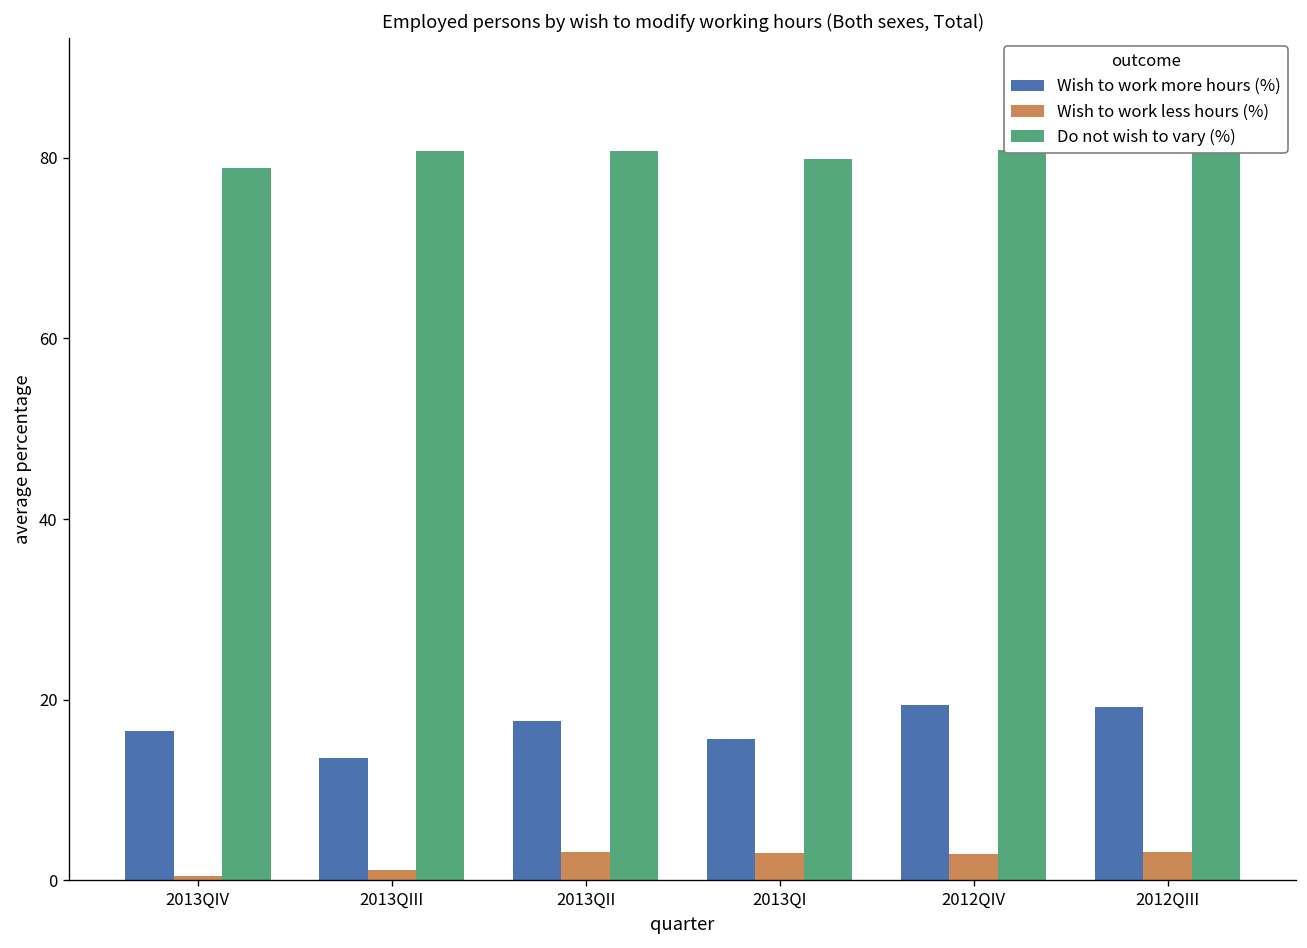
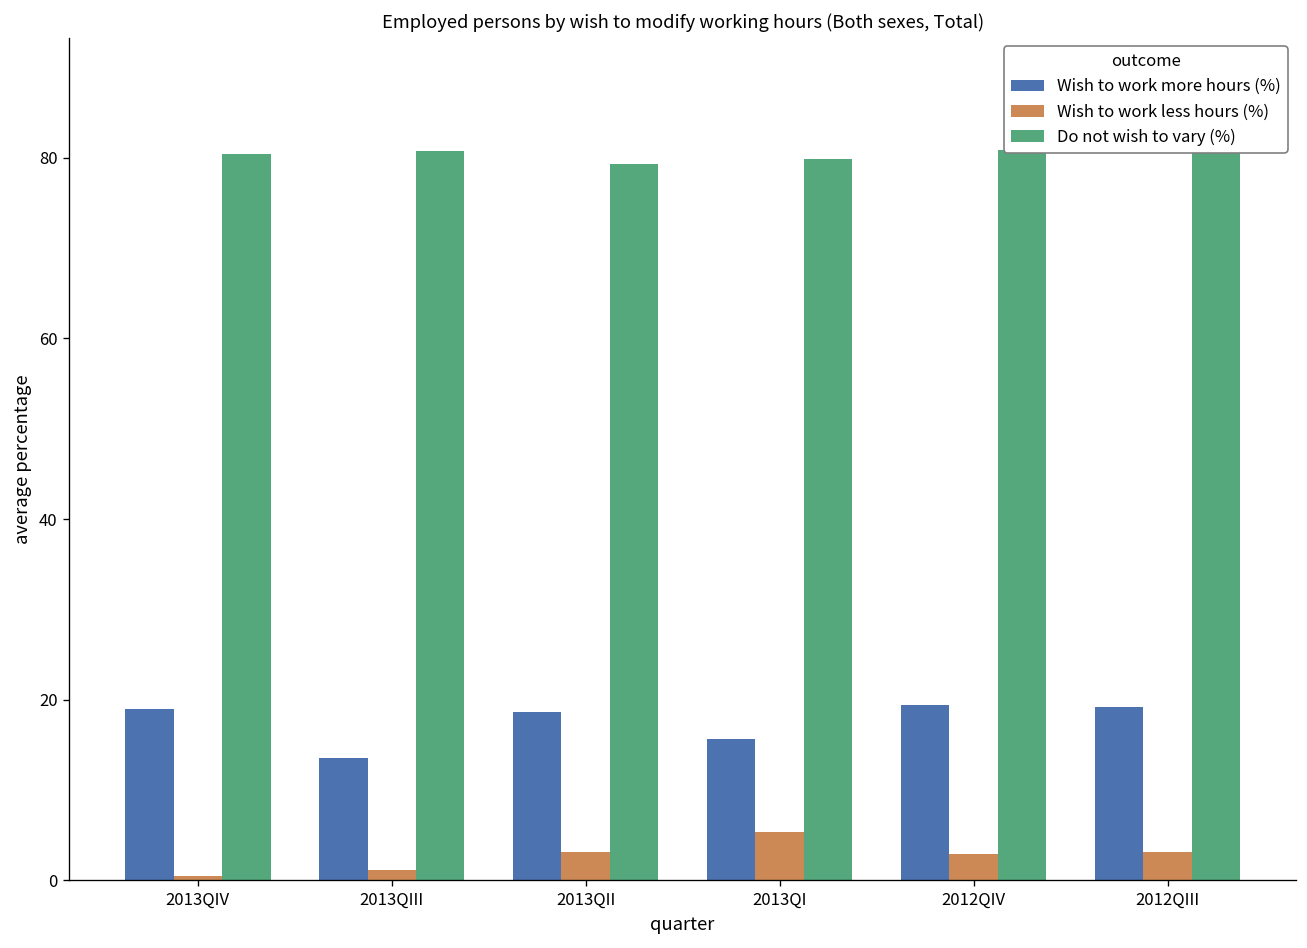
  {
    "Wish to work more hours (%)": {
-     "2013QIV": 17,
+     "2013QIV": 19,
      "2013QIII": 14,
-     "2013QII": 18,
+     "2013QII": 19,
      "2013QI": 16,
      "2012QIV": 19,
      "2012QIII": 19
    },
    "Wish to work less hours (%)": {
      "2013QIV": 1,
      "2013QIII": 1,
      "2013QII": 3,
-     "2013QI": 3,
+     "2013QI": 5,
      "2012QIV": 3,
      "2012QIII": 3
    },
    "Do not wish to vary (%)": {
-     "2013QIV": 79,
+     "2013QIV": 80,
      "2013QIII": 81,
-     "2013QII": 81,
+     "2013QII": 79,
      "2013QI": 80
    }
  }
